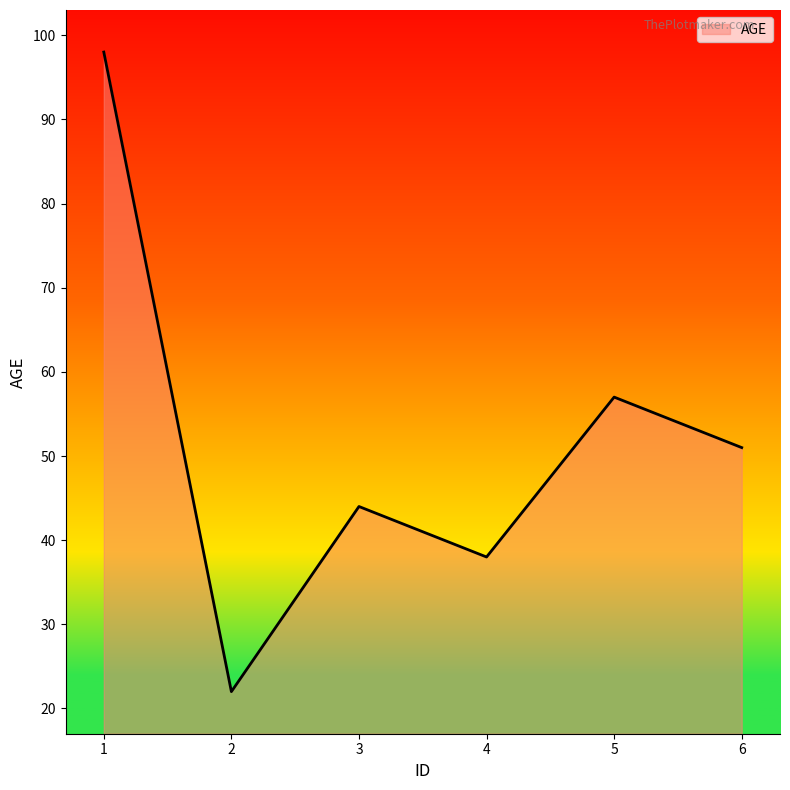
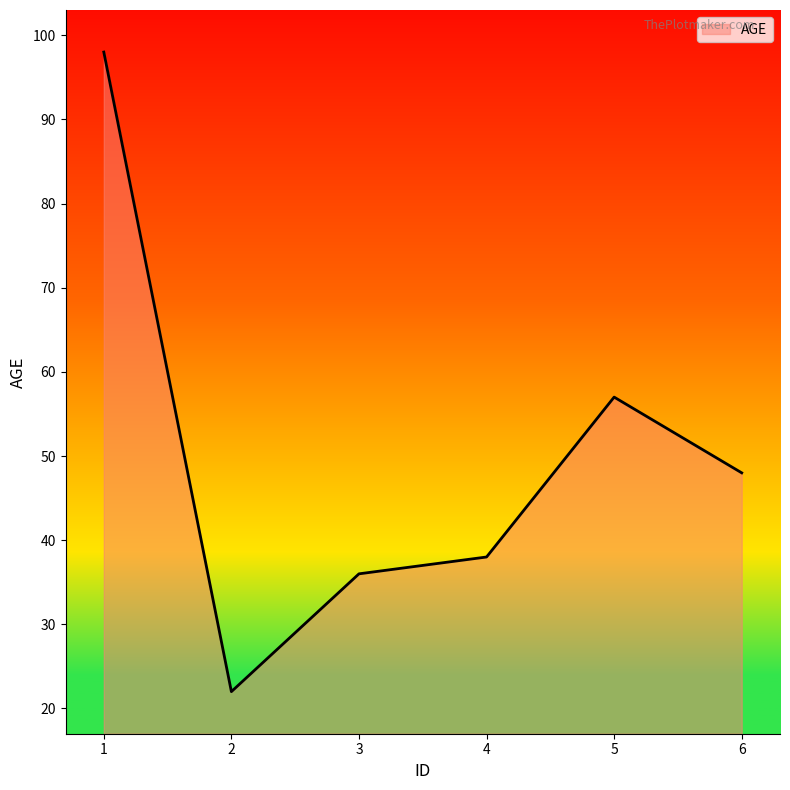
  {
    "1": 98,
    "2": 22,
-   "3": 44,
+   "3": 36,
    "4": 38,
    "5": 57,
-   "6": 51
+   "6": 48
  }
